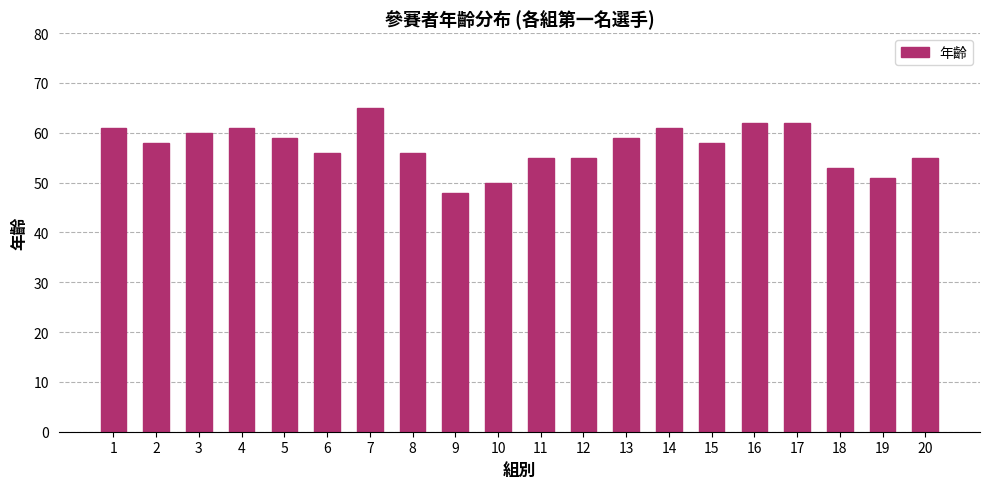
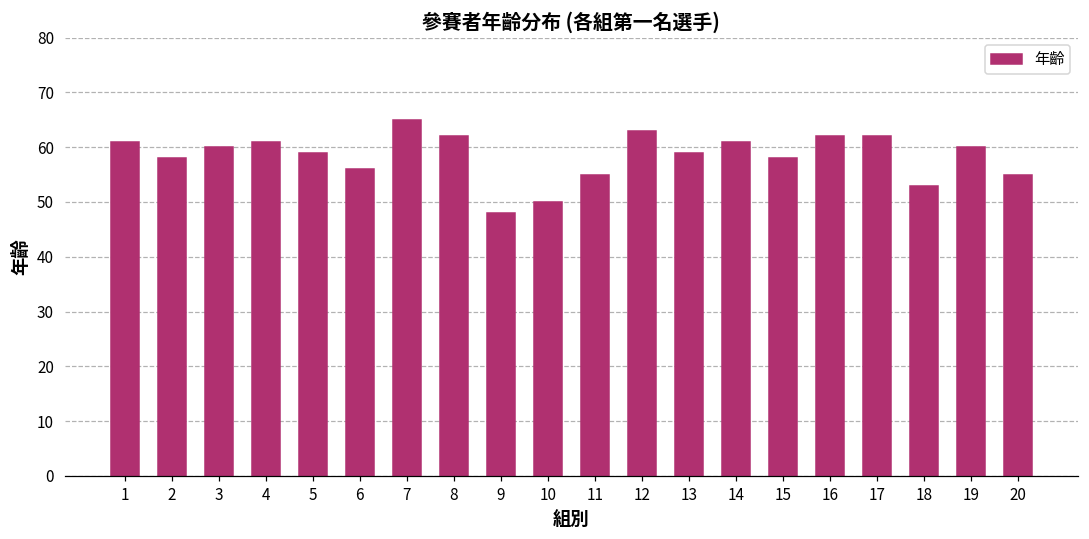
  {
    "1": 61,
    "2": 58,
    "3": 60,
    "4": 61,
    "5": 59,
    "6": 56,
    "7": 65,
-   "8": 56,
+   "8": 62,
    "9": 48,
    "10": 50,
    "11": 55,
-   "12": 55,
+   "12": 63,
    "13": 59,
    "14": 61,
    "15": 58,
    "16": 62,
    "17": 62,
    "18": 53,
-   "19": 51,
+   "19": 60,
    "20": 55
  }
